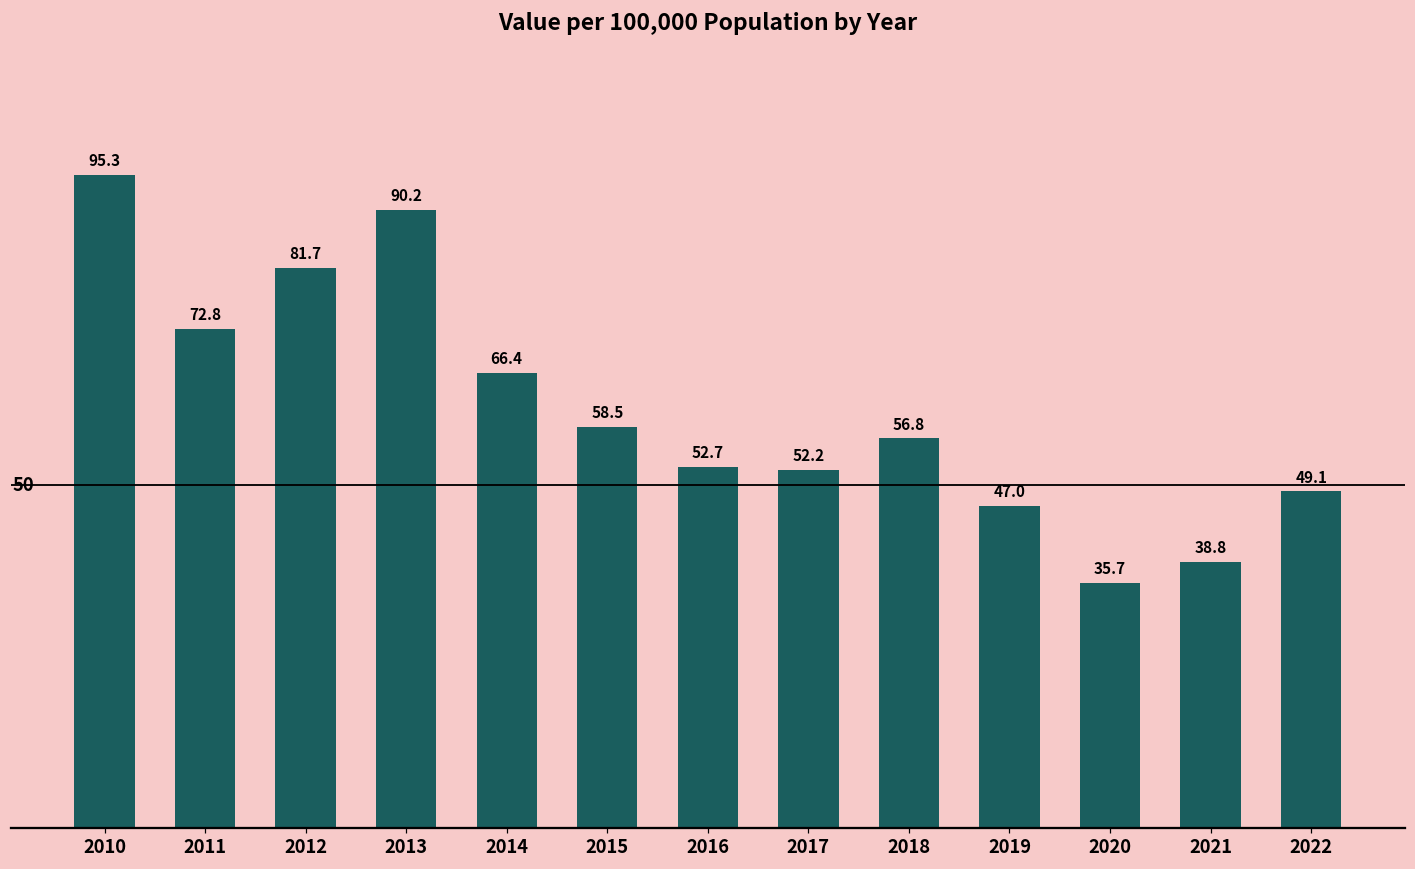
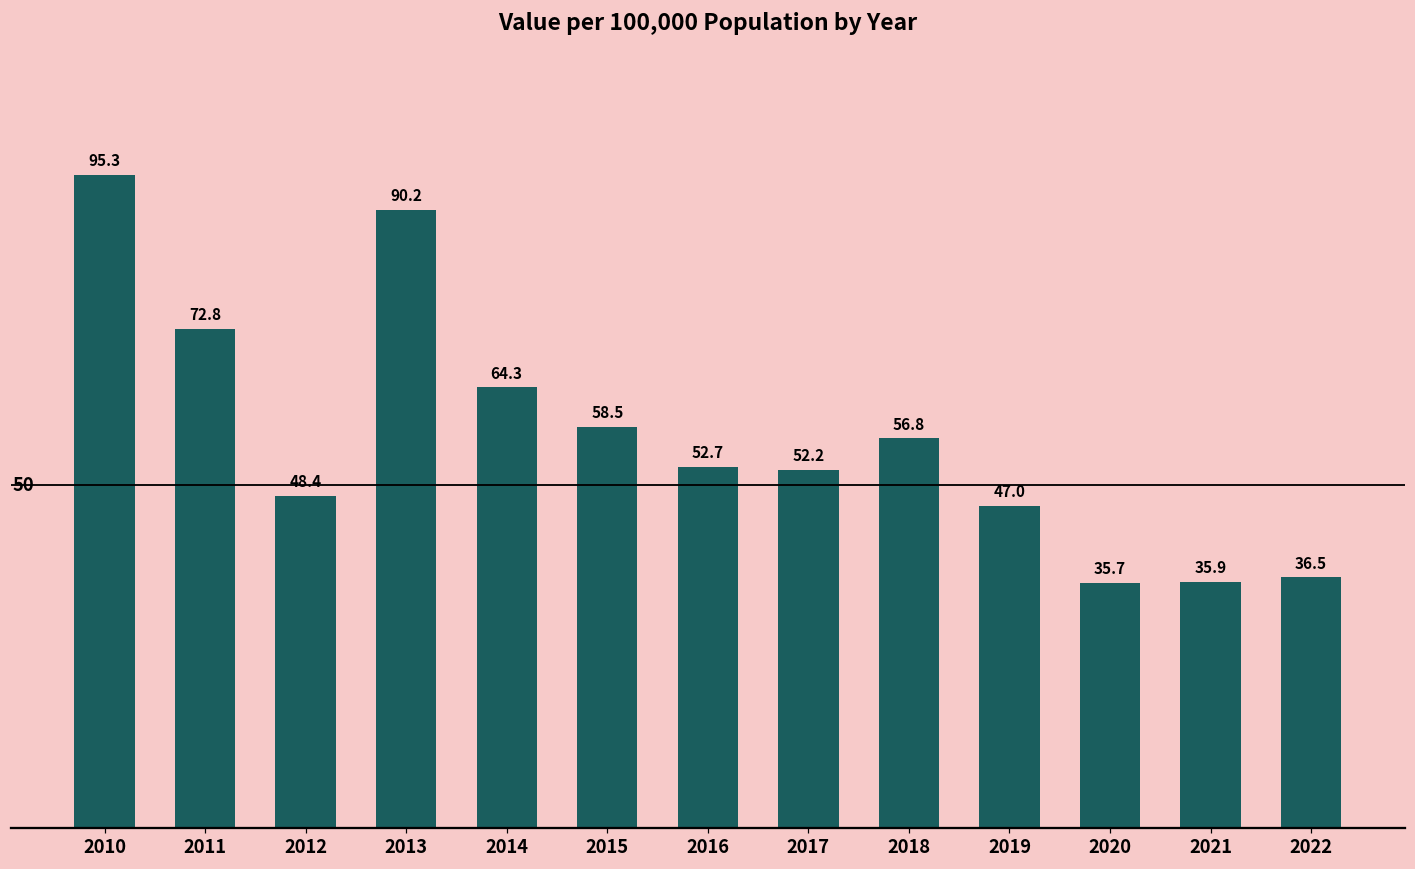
  {
    "2010": 95.3,
    "2011": 72.8,
-   "2012": 81.7,
+   "2012": 48.4,
    "2013": 90.2,
-   "2014": 66.4,
+   "2014": 64.3,
    "2015": 58.5,
    "2016": 52.7,
    "2017": 52.2,
    "2018": 56.8,
    "2019": 47.0,
    "2020": 35.7,
-   "2021": 38.8,
-   "2022": 49.1
+   "2021": 35.9,
+   "2022": 36.5
  }
